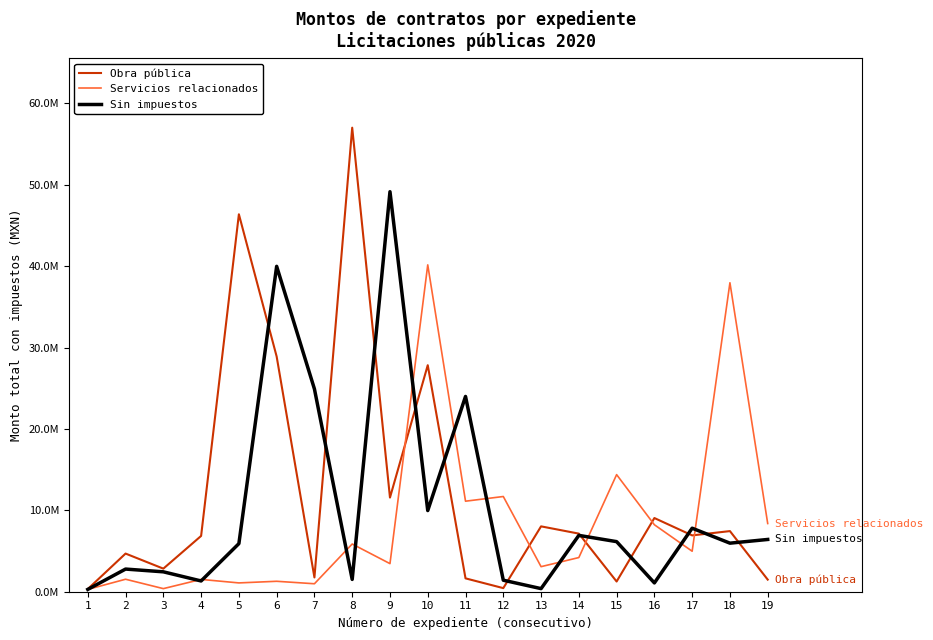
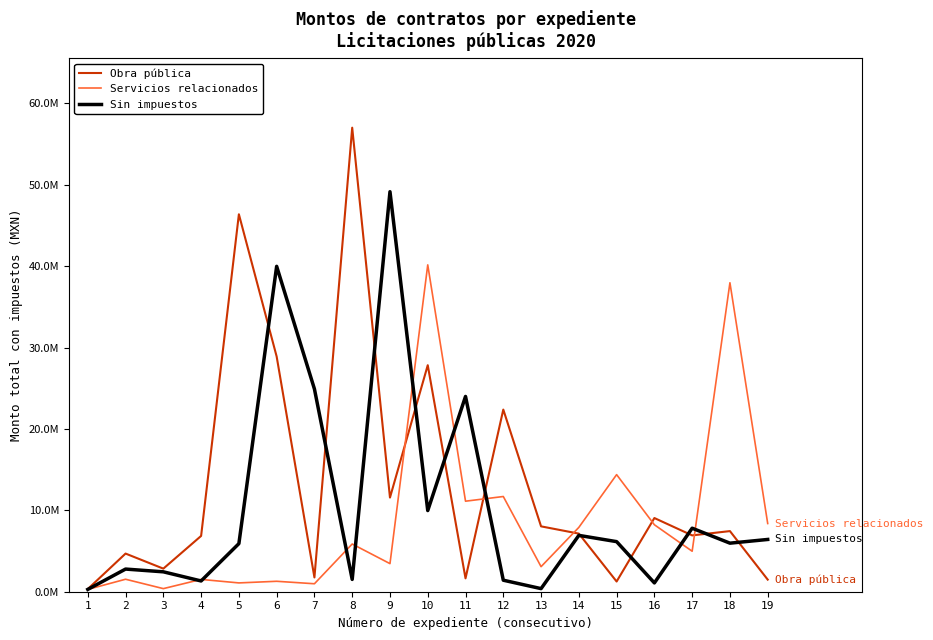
  {
    "Obra pública": {
      "2": 5000000,
      "3": 3000000,
      "4": 7000000,
      "5": 46000000,
      "6": 29000000,
      "7": 2000000,
      "8": 57000000,
      "9": 12000000,
      "10": 28000000,
      "11": 2000000,
-     "12": 0,
+     "12": 22000000,
      "13": 8000000,
      "15": 1000000,
      "16": 9000000,
      "17": 7000000,
      "18": 7000000,
      "19": 1000000
    },
    "Servicios relacionados": {
      "2": 2000000,
      "3": 0,
      "5": 1000000,
      "6": 1000000,
      "7": 1000000,
      "8": 6000000,
      "9": 3000000,
      "10": 40000000,
      "11": 11000000,
      "12": 12000000,
      "13": 3000000,
-     "14": 4000000,
+     "14": 8000000,
      "15": 14000000,
      "16": 8000000,
      "17": 5000000,
      "18": 38000000,
      "19": 8000000
    },
    "Sin impuestos": {
      "2": 3000000,
      "3": 2000000,
      "5": 6000000,
      "6": 40000000,
      "7": 25000000,
      "8": 2000000,
      "9": 49000000,
      "10": 10000000,
      "11": 24000000,
      "12": 1000000,
      "13": 0,
      "15": 6000000,
      "16": 1000000,
      "17": 8000000,
      "18": 6000000,
      "19": 6000000
    }
  }
